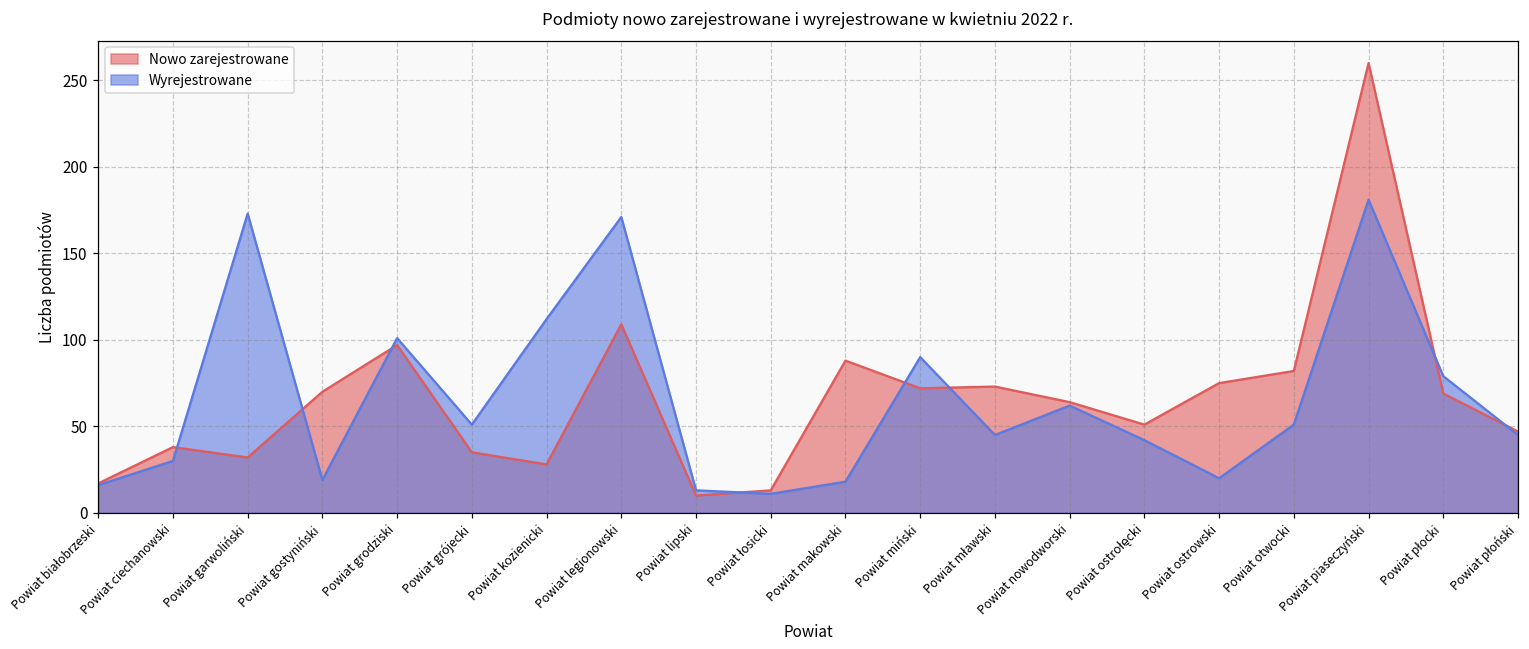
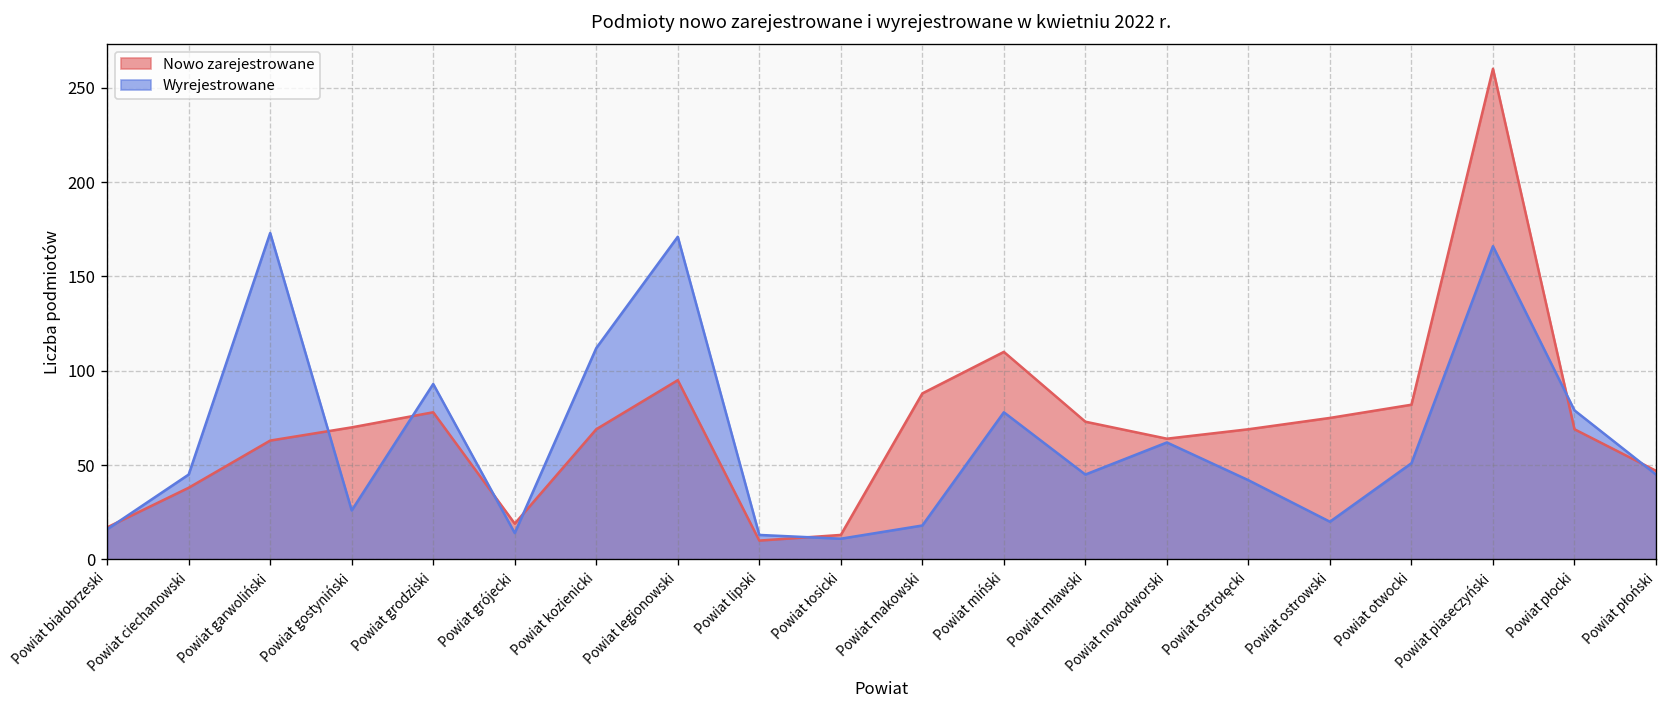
  {
    "Nowo zarejestrowane": {
      "Powiat ciechanowski": 38,
-     "Powiat garwoliński": 32,
+     "Powiat garwoliński": 63,
      "Powiat gostyniński": 70,
-     "Powiat grodziski": 97,
-     "Powiat grójecki": 35,
-     "Powiat kozienicki": 28,
-     "Powiat legionowski": 109,
+     "Powiat grodziski": 78,
+     "Powiat grójecki": 19,
+     "Powiat kozienicki": 69,
+     "Powiat legionowski": 95,
      "Powiat lipski": 10,
      "Powiat łosicki": 13,
      "Powiat makowski": 88,
-     "Powiat miński": 72,
+     "Powiat miński": 110,
      "Powiat mławski": 73,
      "Powiat nowodworski": 64,
-     "Powiat ostrołęcki": 51,
+     "Powiat ostrołęcki": 69,
      "Powiat ostrowski": 75,
      "Powiat otwocki": 82,
      "Powiat piaseczyński": 260,
      "Powiat płocki": 69,
      "Powiat płoński": 47
    },
    "Wyrejestrowane": {
-     "Powiat ciechanowski": 30,
+     "Powiat ciechanowski": 45,
      "Powiat garwoliński": 173,
-     "Powiat gostyniński": 19,
-     "Powiat grodziski": 101,
-     "Powiat grójecki": 51,
+     "Powiat gostyniński": 26,
+     "Powiat grodziski": 93,
+     "Powiat grójecki": 14,
      "Powiat kozienicki": 112,
      "Powiat legionowski": 171,
      "Powiat lipski": 13,
      "Powiat łosicki": 11,
      "Powiat makowski": 18,
-     "Powiat miński": 90,
+     "Powiat miński": 78,
      "Powiat mławski": 45,
      "Powiat nowodworski": 62,
      "Powiat ostrołęcki": 42,
      "Powiat ostrowski": 20,
      "Powiat otwocki": 51,
-     "Powiat piaseczyński": 181,
+     "Powiat piaseczyński": 166,
      "Powiat płocki": 79,
      "Powiat płoński": 45
    }
  }
